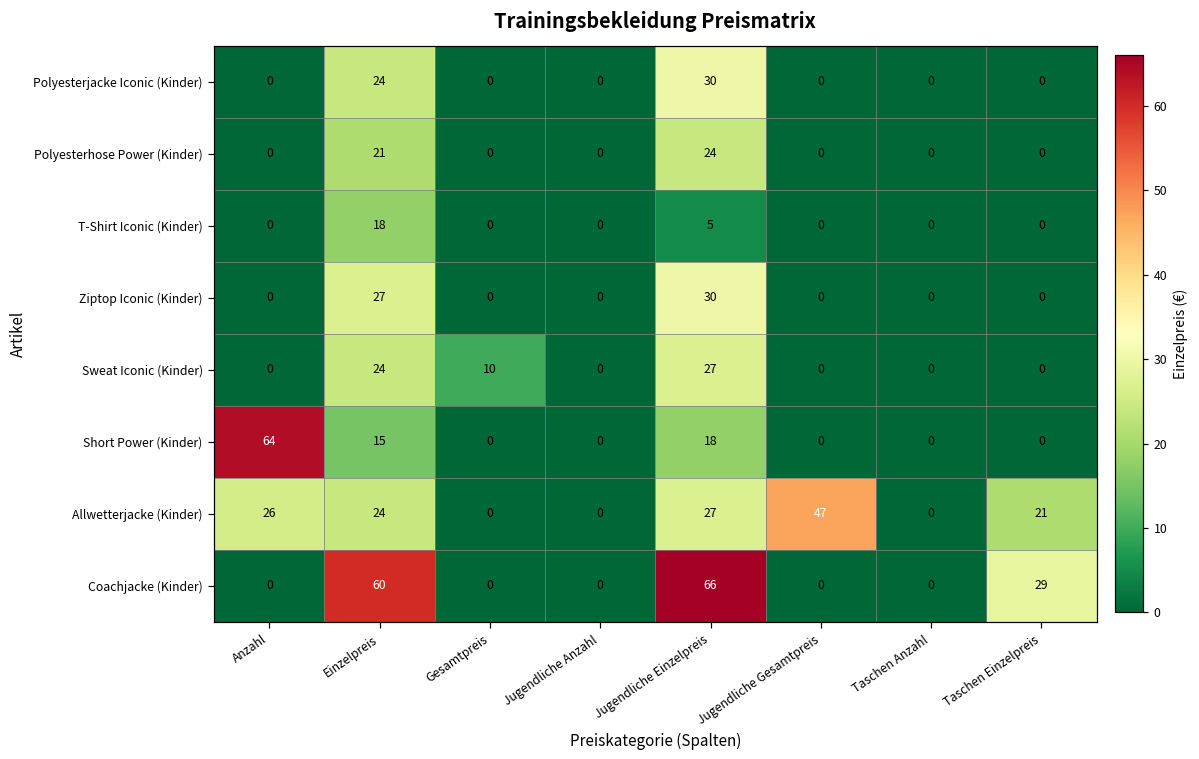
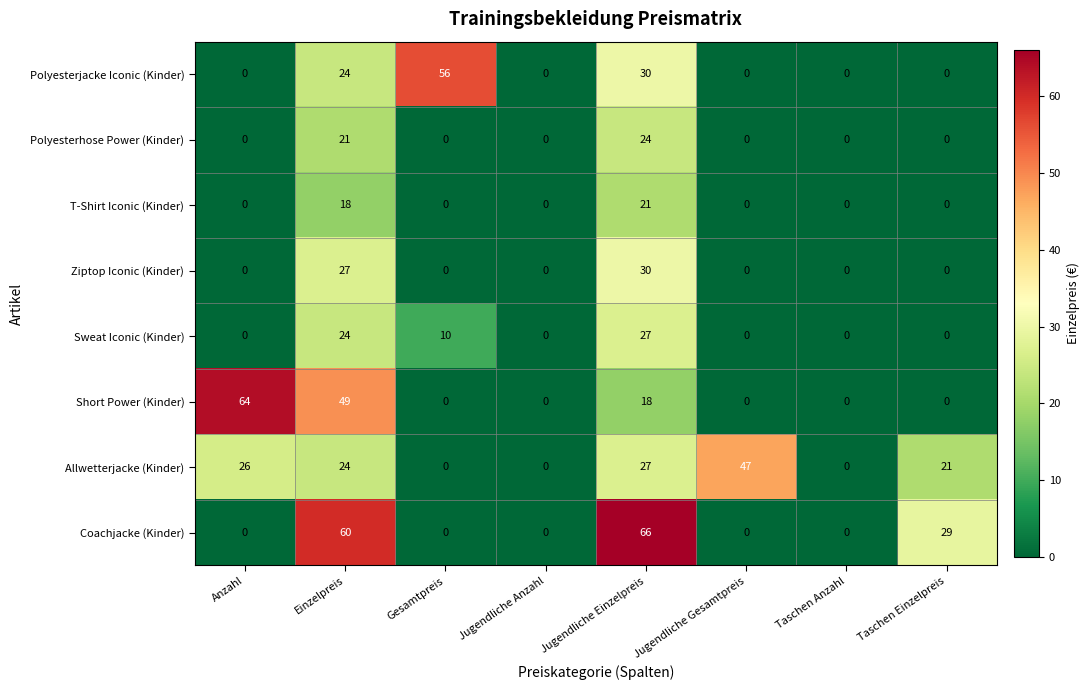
  {
    "Polyesterjacke Iconic (Kinder)": {
      "Anzahl": 0,
      "Einzelpreis": 24,
-     "Gesamtpreis": 0,
+     "Gesamtpreis": 56,
      "Jugendliche Anzahl": 0,
      "Jugendliche Einzelpreis": 30,
      "Jugendliche Gesamtpreis": 0,
      "Taschen Anzahl": 0,
      "Taschen Einzelpreis": 0
    },
    "Polyesterhose Power (Kinder)": {
      "Anzahl": 0,
      "Einzelpreis": 21,
      "Gesamtpreis": 0,
      "Jugendliche Anzahl": 0,
      "Jugendliche Einzelpreis": 24,
      "Jugendliche Gesamtpreis": 0,
      "Taschen Anzahl": 0,
      "Taschen Einzelpreis": 0
    },
    "T-Shirt Iconic (Kinder)": {
      "Anzahl": 0,
      "Einzelpreis": 18,
      "Gesamtpreis": 0,
      "Jugendliche Anzahl": 0,
-     "Jugendliche Einzelpreis": 5,
+     "Jugendliche Einzelpreis": 21,
      "Jugendliche Gesamtpreis": 0,
      "Taschen Anzahl": 0,
      "Taschen Einzelpreis": 0
    },
    "Ziptop Iconic (Kinder)": {
      "Anzahl": 0,
      "Einzelpreis": 27,
      "Gesamtpreis": 0,
      "Jugendliche Anzahl": 0,
      "Jugendliche Einzelpreis": 30,
      "Jugendliche Gesamtpreis": 0,
      "Taschen Anzahl": 0,
      "Taschen Einzelpreis": 0
    },
    "Sweat Iconic (Kinder)": {
      "Anzahl": 0,
      "Einzelpreis": 24,
      "Gesamtpreis": 10,
      "Jugendliche Anzahl": 0,
      "Jugendliche Einzelpreis": 27,
      "Jugendliche Gesamtpreis": 0,
      "Taschen Anzahl": 0,
      "Taschen Einzelpreis": 0
    },
    "Short Power (Kinder)": {
      "Anzahl": 64,
-     "Einzelpreis": 15,
+     "Einzelpreis": 49,
      "Gesamtpreis": 0,
      "Jugendliche Anzahl": 0,
      "Jugendliche Einzelpreis": 18,
      "Jugendliche Gesamtpreis": 0,
      "Taschen Anzahl": 0,
      "Taschen Einzelpreis": 0
    },
    "Allwetterjacke (Kinder)": {
      "Anzahl": 26,
      "Einzelpreis": 24,
      "Gesamtpreis": 0,
      "Jugendliche Anzahl": 0,
      "Jugendliche Einzelpreis": 27,
      "Jugendliche Gesamtpreis": 47,
      "Taschen Anzahl": 0,
      "Taschen Einzelpreis": 21
    },
    "Coachjacke (Kinder)": {
      "Anzahl": 0,
      "Einzelpreis": 60,
      "Gesamtpreis": 0,
      "Jugendliche Anzahl": 0,
      "Jugendliche Einzelpreis": 66,
      "Jugendliche Gesamtpreis": 0,
      "Taschen Anzahl": 0,
      "Taschen Einzelpreis": 29
    }
  }
